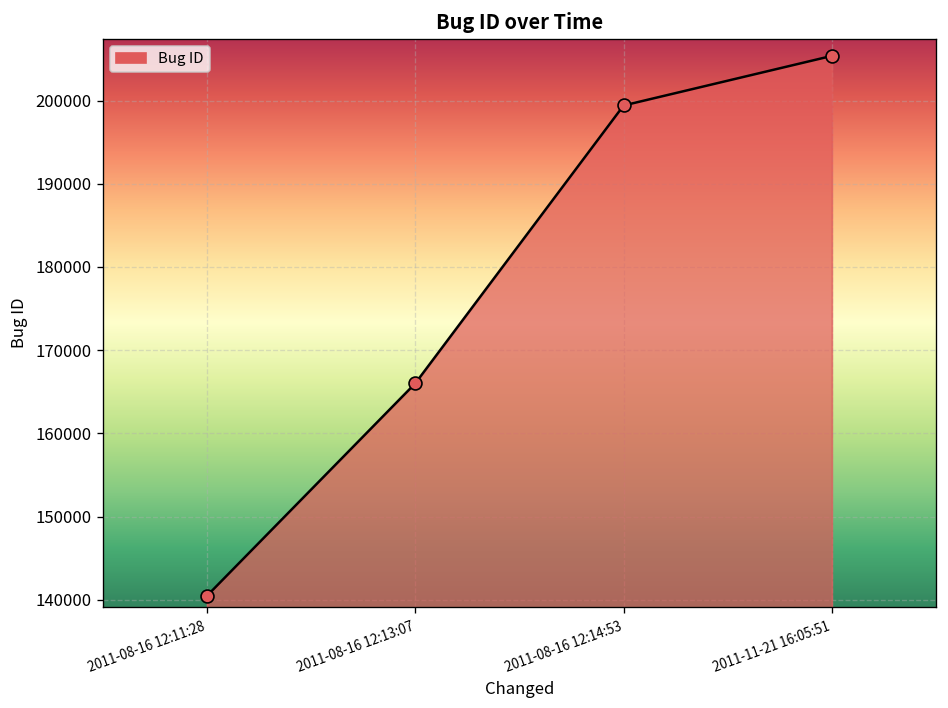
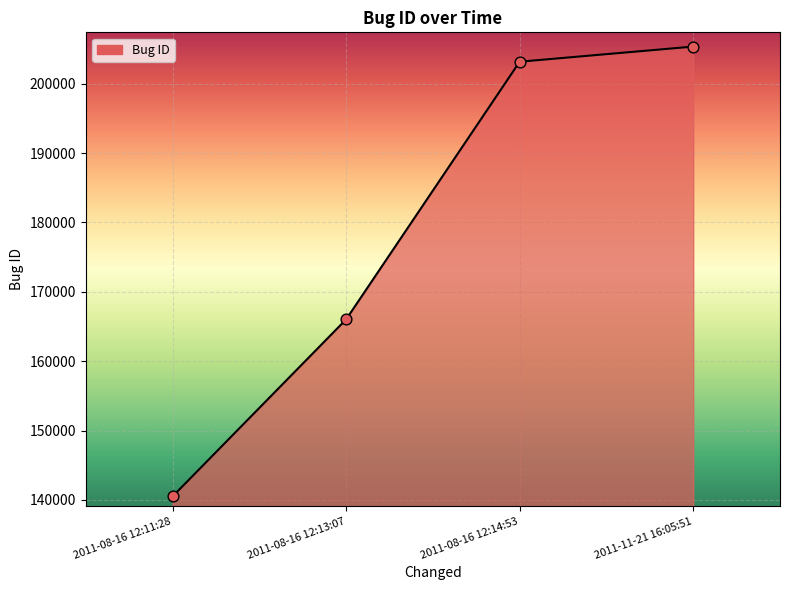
  {
    "2011-08-16 12:11:28": 141000,
    "2011-08-16 12:13:07": 166000,
-   "2011-08-16 12:14:53": 199000,
+   "2011-08-16 12:14:53": 203000,
    "2011-11-21 16:05:51": 205000
  }
